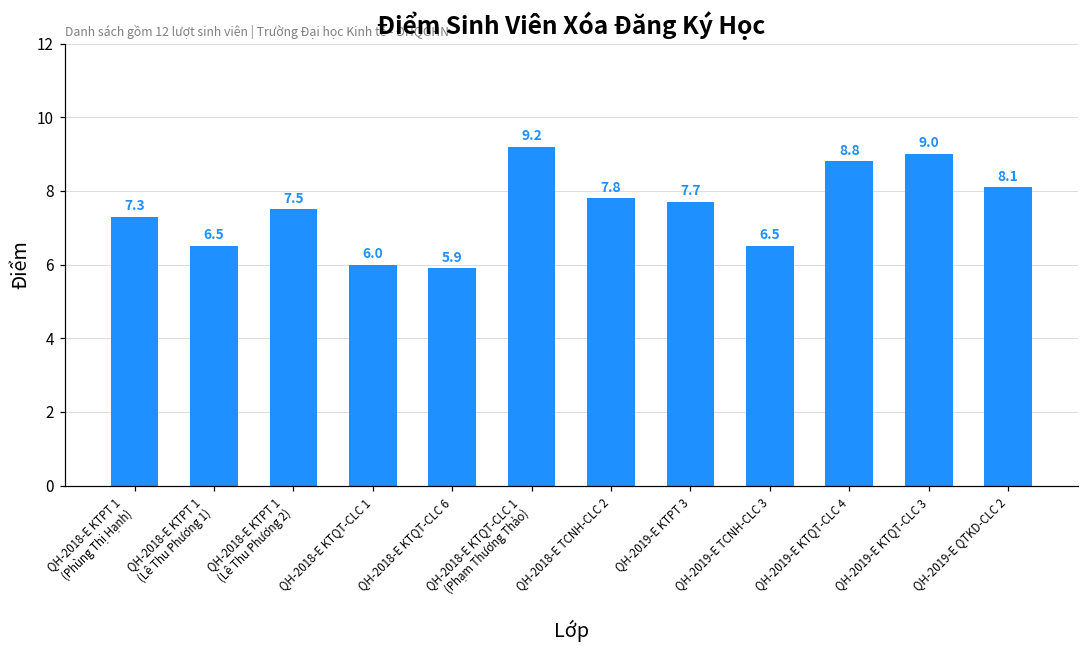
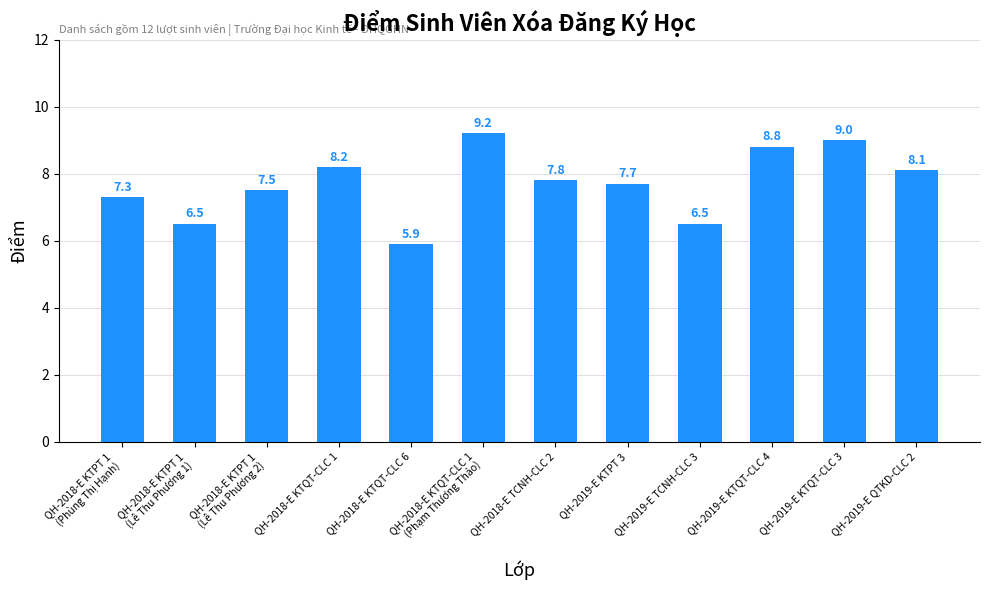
  {
    "QH-2018-E KTPT 1 (Phùng Thị Hạnh)": 7.3,
    "QH-2018-E KTPT 1 (Lê Thu Phương 1)": 6.5,
    "QH-2018-E KTPT 1 (Lê Thu Phương 2)": 7.5,
-   "QH-2018-E KTQT-CLC 1": 6.0,
+   "QH-2018-E KTQT-CLC 1": 8.2,
    "QH-2018-E KTQT-CLC 6": 5.9,
    "QH-2018-E KTQT-CLC 1 (Phạm Thương Thảo)": 9.2,
    "QH-2018-E TCNH-CLC 2": 7.8,
    "QH-2019-E KTPT 3": 7.7,
    "QH-2019-E TCNH-CLC 3": 6.5,
    "QH-2019-E KTQT-CLC 4": 8.8,
    "QH-2019-E KTQT-CLC 3": 9.0,
    "QH-2019-E QTKD-CLC 2": 8.1
  }
